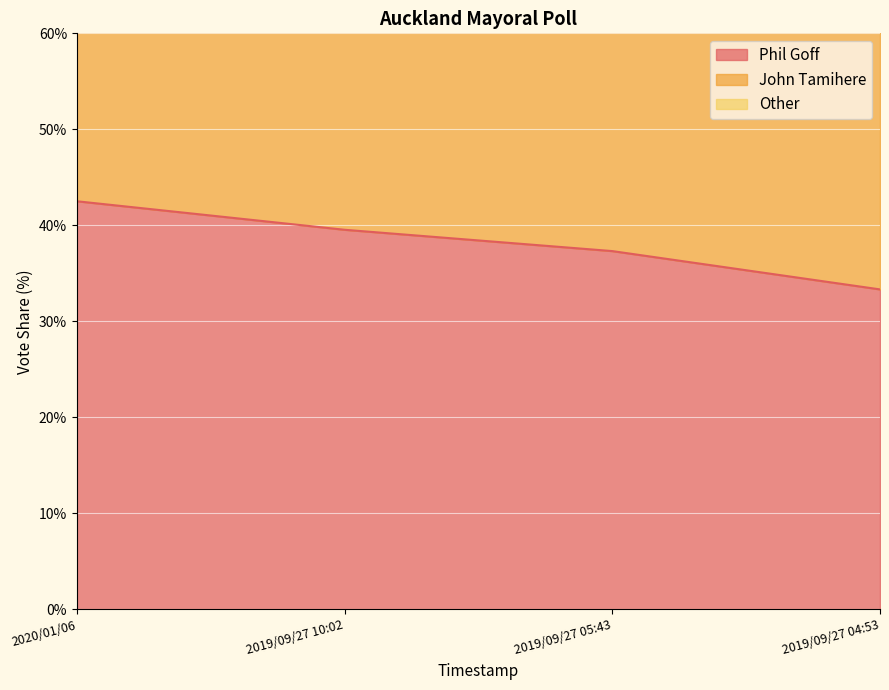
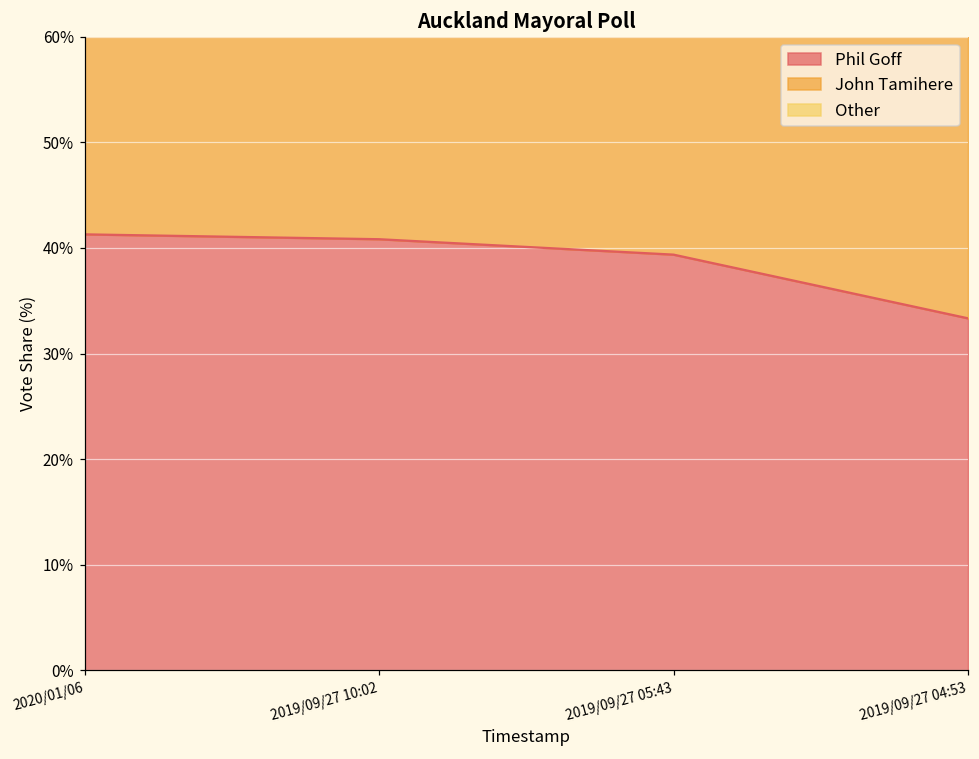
  {
    "Phil Goff": {
-     "2020/01/06": "43%",
-     "2019/09/27 10:02": "40%",
-     "2019/09/27 05:43": "37%",
+     "2020/01/06": "41%",
+     "2019/09/27 10:02": "41%",
+     "2019/09/27 05:43": "39%",
      "2019/09/27 04:53": "33%"
    }
  }
